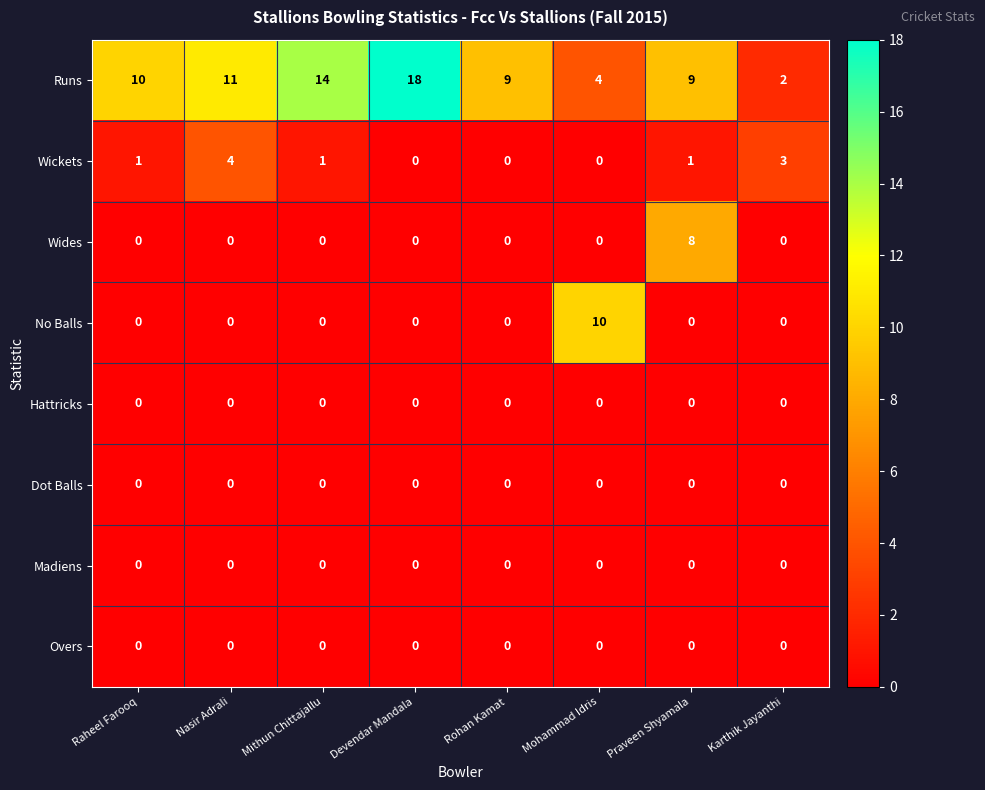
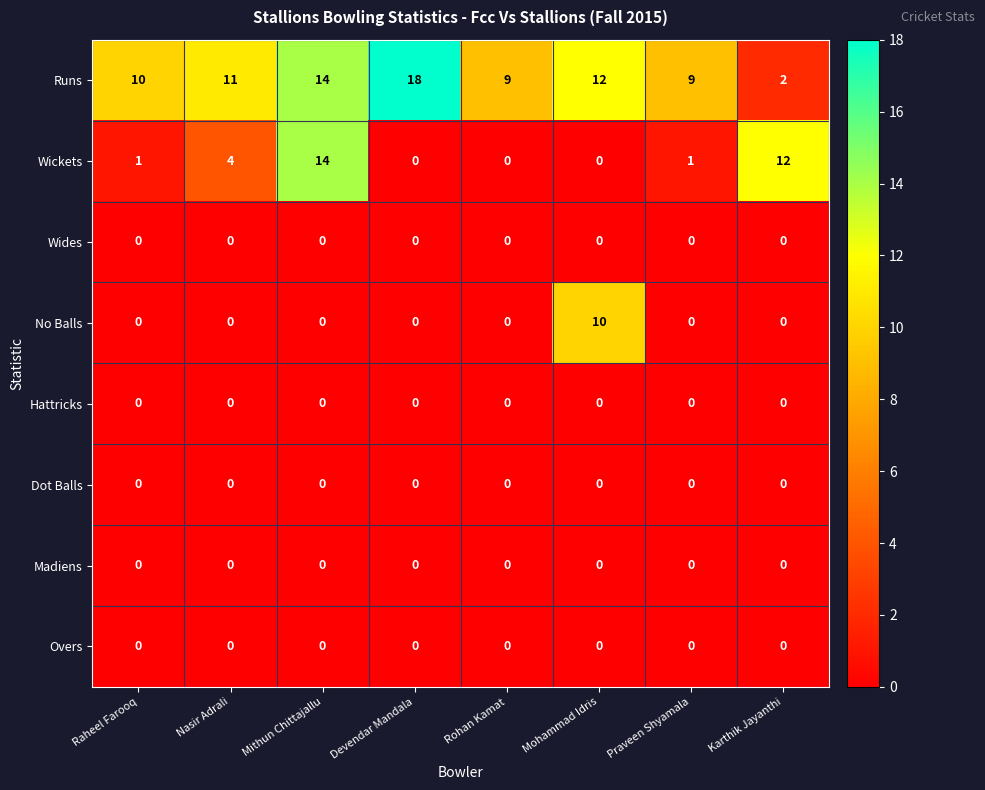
  {
    "Runs": {
      "Raheel Farooq": 10,
      "Nasir Adrali": 11,
      "Mithun Chittajallu": 14,
      "Devendar Mandala": 18,
      "Rohan Kamat": 9,
-     "Mohammad Idris": 4,
+     "Mohammad Idris": 12,
      "Praveen Shyamala": 9,
      "Karthik Jayanthi": 2
    },
    "Wickets": {
      "Raheel Farooq": 1,
      "Nasir Adrali": 4,
-     "Mithun Chittajallu": 1,
+     "Mithun Chittajallu": 14,
      "Devendar Mandala": 0,
      "Rohan Kamat": 0,
      "Mohammad Idris": 0,
      "Praveen Shyamala": 1,
-     "Karthik Jayanthi": 3
+     "Karthik Jayanthi": 12
    },
    "Wides": {
      "Raheel Farooq": 0,
      "Nasir Adrali": 0,
      "Mithun Chittajallu": 0,
      "Devendar Mandala": 0,
      "Rohan Kamat": 0,
      "Mohammad Idris": 0,
-     "Praveen Shyamala": 8,
+     "Praveen Shyamala": 0,
      "Karthik Jayanthi": 0
    },
    "No Balls": {
      "Raheel Farooq": 0,
      "Nasir Adrali": 0,
      "Mithun Chittajallu": 0,
      "Devendar Mandala": 0,
      "Rohan Kamat": 0,
      "Mohammad Idris": 10,
      "Praveen Shyamala": 0,
      "Karthik Jayanthi": 0
    },
    "Hattricks": {
      "Raheel Farooq": 0,
      "Nasir Adrali": 0,
      "Mithun Chittajallu": 0,
      "Devendar Mandala": 0,
      "Rohan Kamat": 0,
      "Mohammad Idris": 0,
      "Praveen Shyamala": 0,
      "Karthik Jayanthi": 0
    },
    "Dot Balls": {
      "Raheel Farooq": 0,
      "Nasir Adrali": 0,
      "Mithun Chittajallu": 0,
      "Devendar Mandala": 0,
      "Rohan Kamat": 0,
      "Mohammad Idris": 0,
      "Praveen Shyamala": 0,
      "Karthik Jayanthi": 0
    },
    "Madiens": {
      "Raheel Farooq": 0,
      "Nasir Adrali": 0,
      "Mithun Chittajallu": 0,
      "Devendar Mandala": 0,
      "Rohan Kamat": 0,
      "Mohammad Idris": 0,
      "Praveen Shyamala": 0,
      "Karthik Jayanthi": 0
    },
    "Overs": {
      "Raheel Farooq": 0,
      "Nasir Adrali": 0,
      "Mithun Chittajallu": 0,
      "Devendar Mandala": 0,
      "Rohan Kamat": 0,
      "Mohammad Idris": 0,
      "Praveen Shyamala": 0,
      "Karthik Jayanthi": 0
    }
  }
